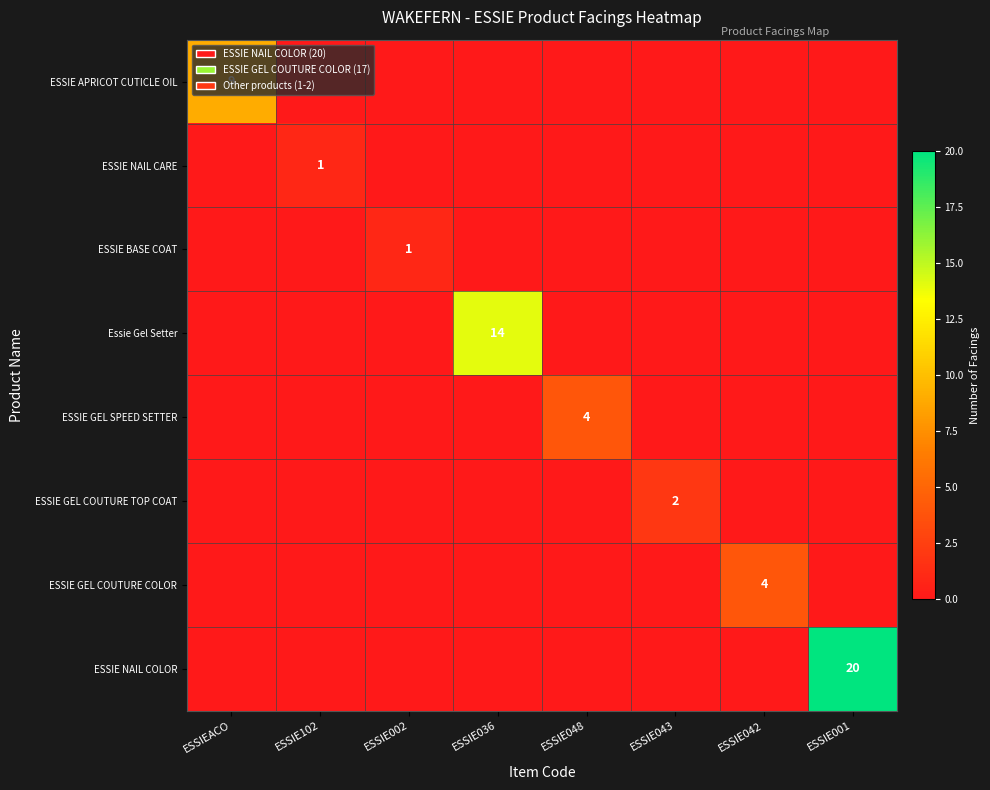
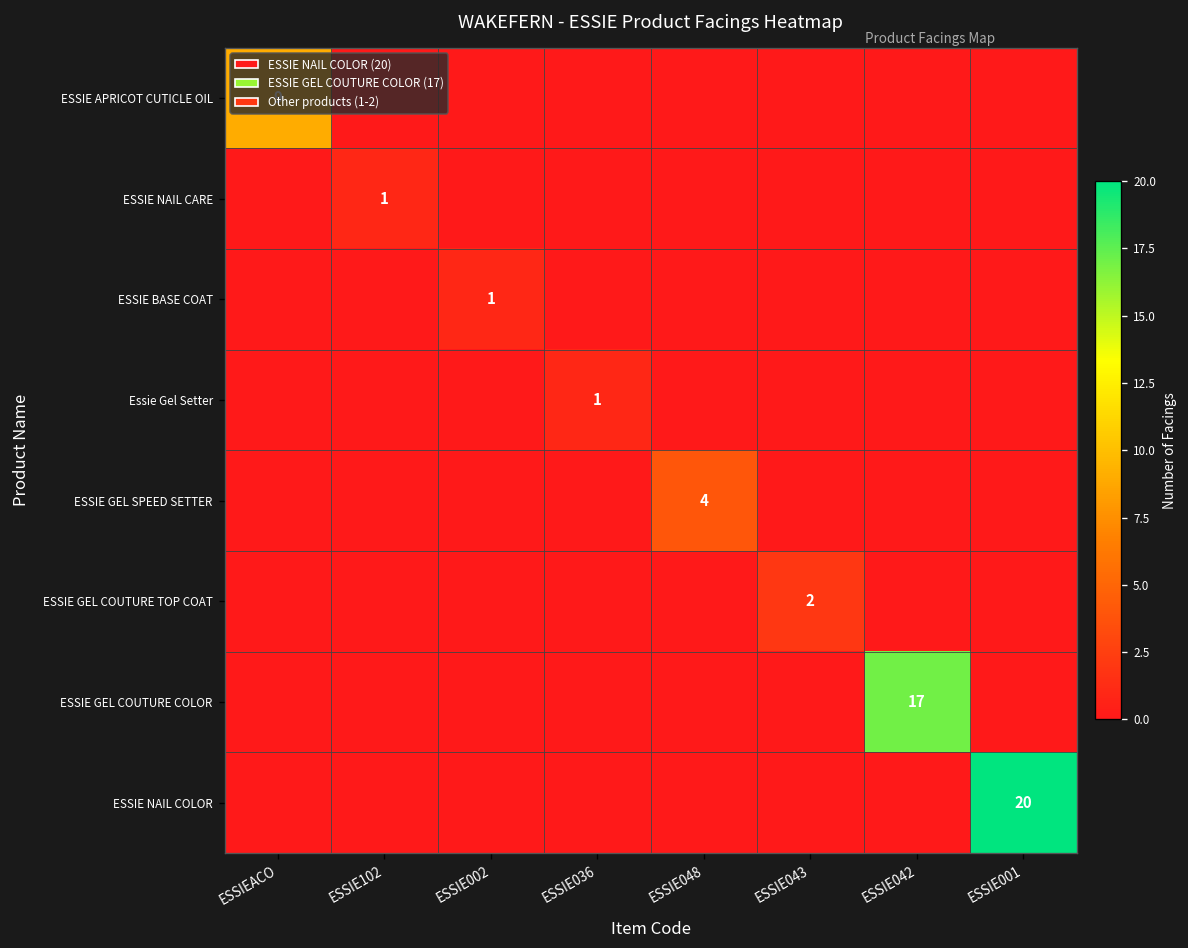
  {
    "ESSIE NAIL CARE": {
      "ESSIE102": 1
    },
    "ESSIE BASE COAT": {
      "ESSIE002": 1
    },
    "Essie Gel Setter": {
-     "ESSIE036": 14
+     "ESSIE036": 1
    },
    "ESSIE GEL SPEED SETTER": {
      "ESSIE048": 4
    },
    "ESSIE GEL COUTURE TOP COAT": {
      "ESSIE043": 2
    },
    "ESSIE GEL COUTURE COLOR": {
-     "ESSIE042": 4
+     "ESSIE042": 17
    },
    "ESSIE NAIL COLOR": {
      "ESSIE001": 20
    }
  }
